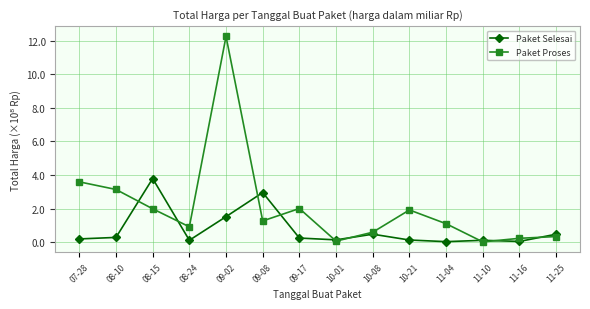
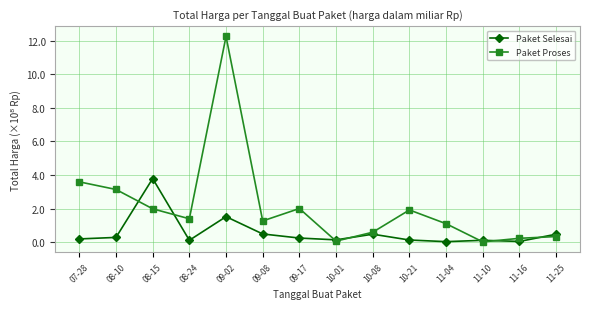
  {
    "Paket Selesai": {
      "07-28": 0.2,
      "08-10": 0.3,
      "08-15": 3.8,
      "08-24": 0.1,
      "09-02": 1.5,
-     "09-08": 3.0,
+     "09-08": 0.5,
      "09-17": 0.3,
      "10-21": 0.1,
      "11-04": 0.0,
      "11-16": 0.1
    },
    "Paket Proses": {
      "07-28": 3.6,
      "08-10": 3.1,
      "08-15": 2.0,
-     "08-24": 0.9,
+     "08-24": 1.4,
      "09-02": 12.2,
      "09-08": 1.3,
      "09-17": 2.0,
      "10-21": 1.9,
      "11-04": 1.1,
      "11-16": 0.2
    }
  }
